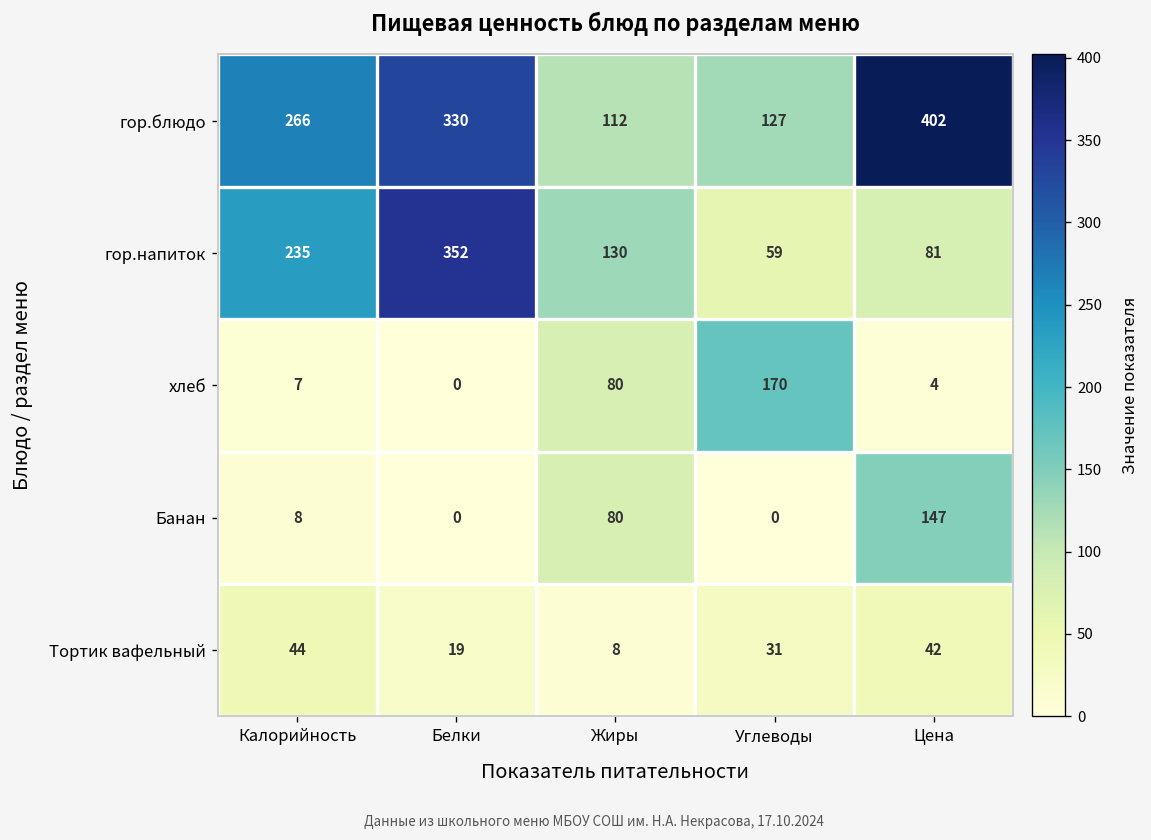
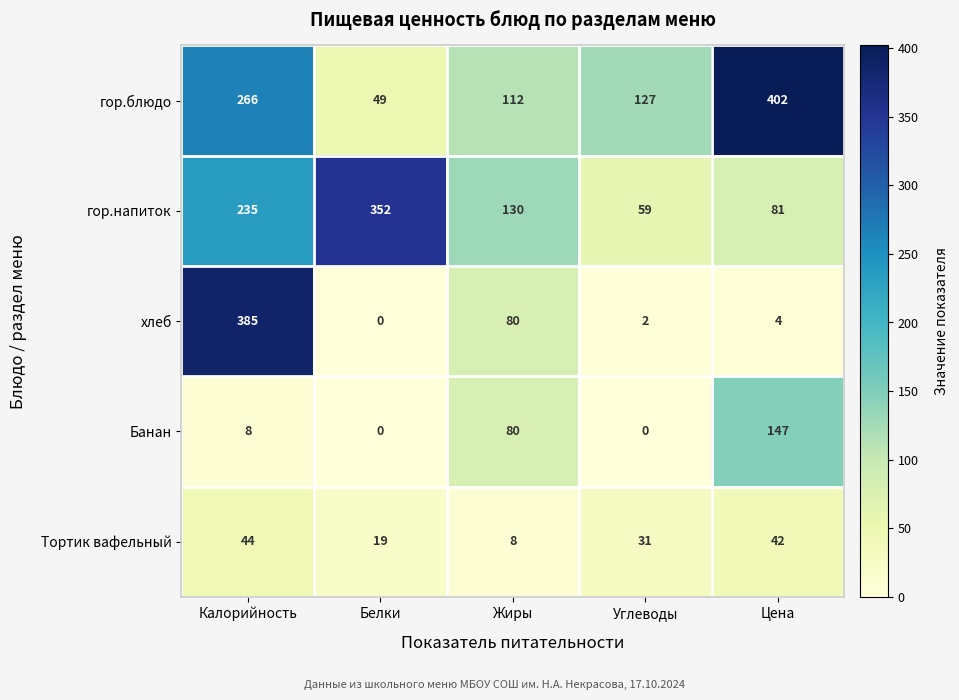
  {
    "гор.блюдо": {
      "Калорийность": 266,
-     "Белки": 330,
+     "Белки": 49,
      "Жиры": 112,
      "Углеводы": 127,
      "Цена": 402
    },
    "гор.напиток": {
      "Калорийность": 235,
      "Белки": 352,
      "Жиры": 130,
      "Углеводы": 59,
      "Цена": 81
    },
    "хлеб": {
-     "Калорийность": 7,
+     "Калорийность": 385,
      "Белки": 0,
      "Жиры": 80,
-     "Углеводы": 170,
+     "Углеводы": 2,
      "Цена": 4
    },
    "Банан": {
      "Калорийность": 8,
      "Белки": 0,
      "Жиры": 80,
      "Углеводы": 0,
      "Цена": 147
    },
    "Тортик вафельный": {
      "Калорийность": 44,
      "Белки": 19,
      "Жиры": 8,
      "Углеводы": 31,
      "Цена": 42
    }
  }
